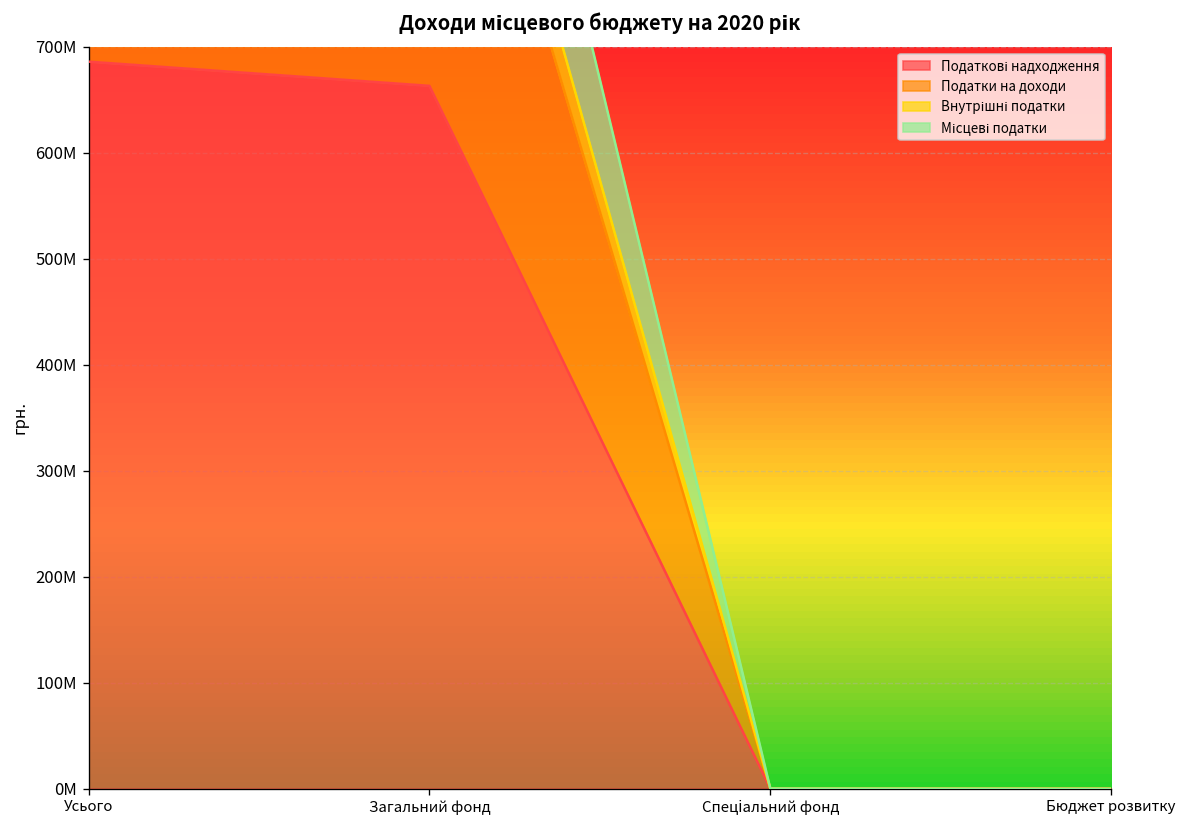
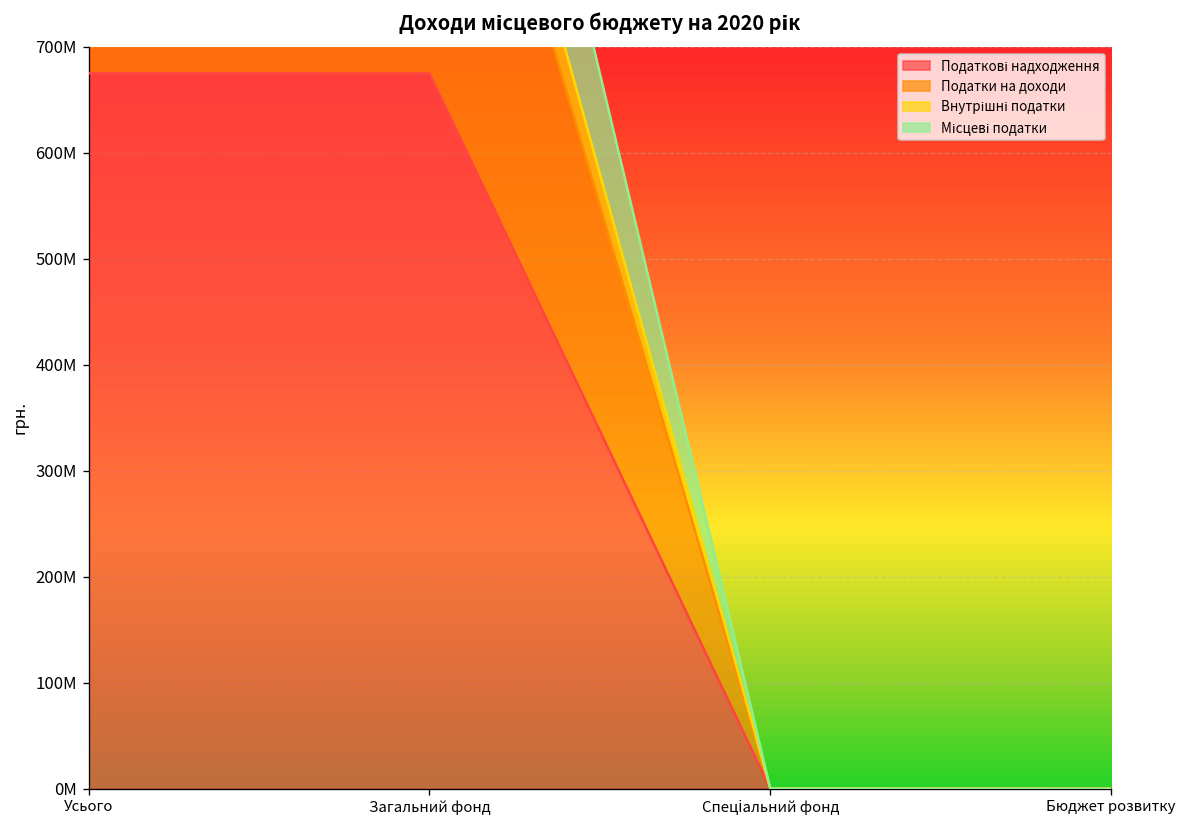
  {
    "Податкові надходження": {
-     "Усього": 690000000,
-     "Загальний фонд": 660000000
+     "Усього": 680000000,
+     "Загальний фонд": 670000000
    }
  }
